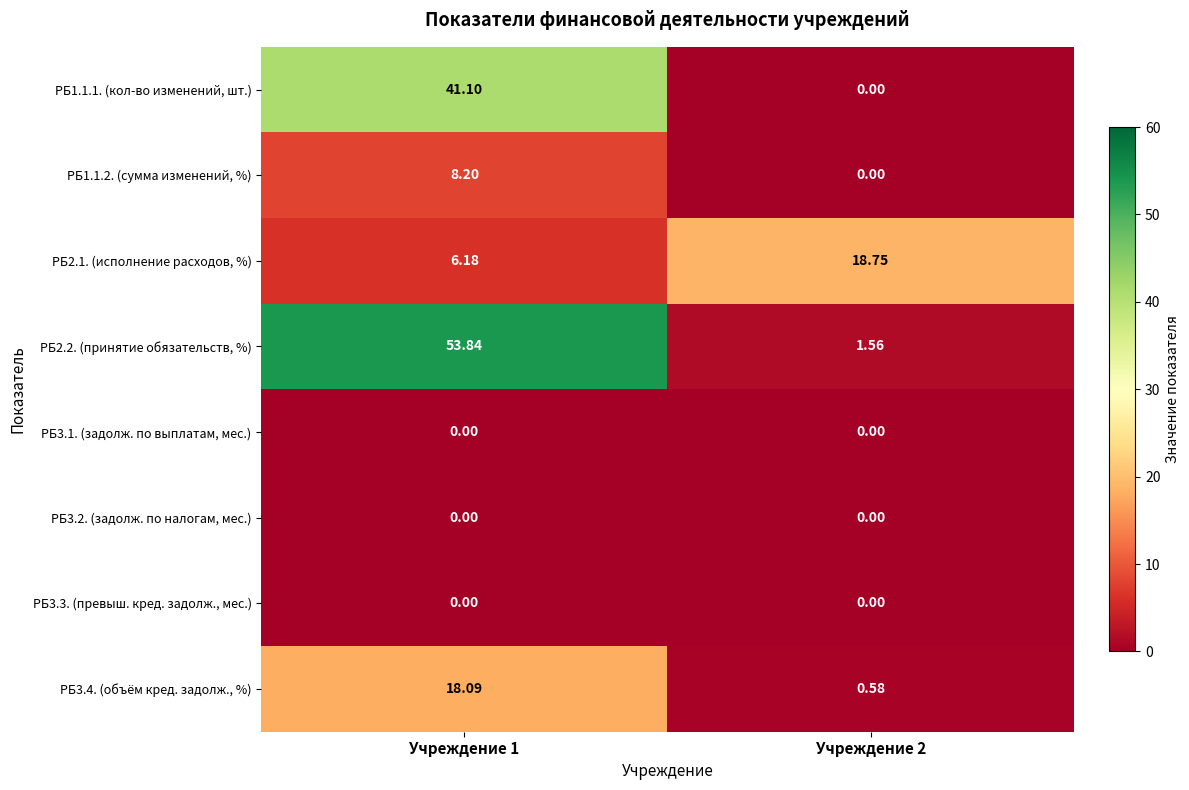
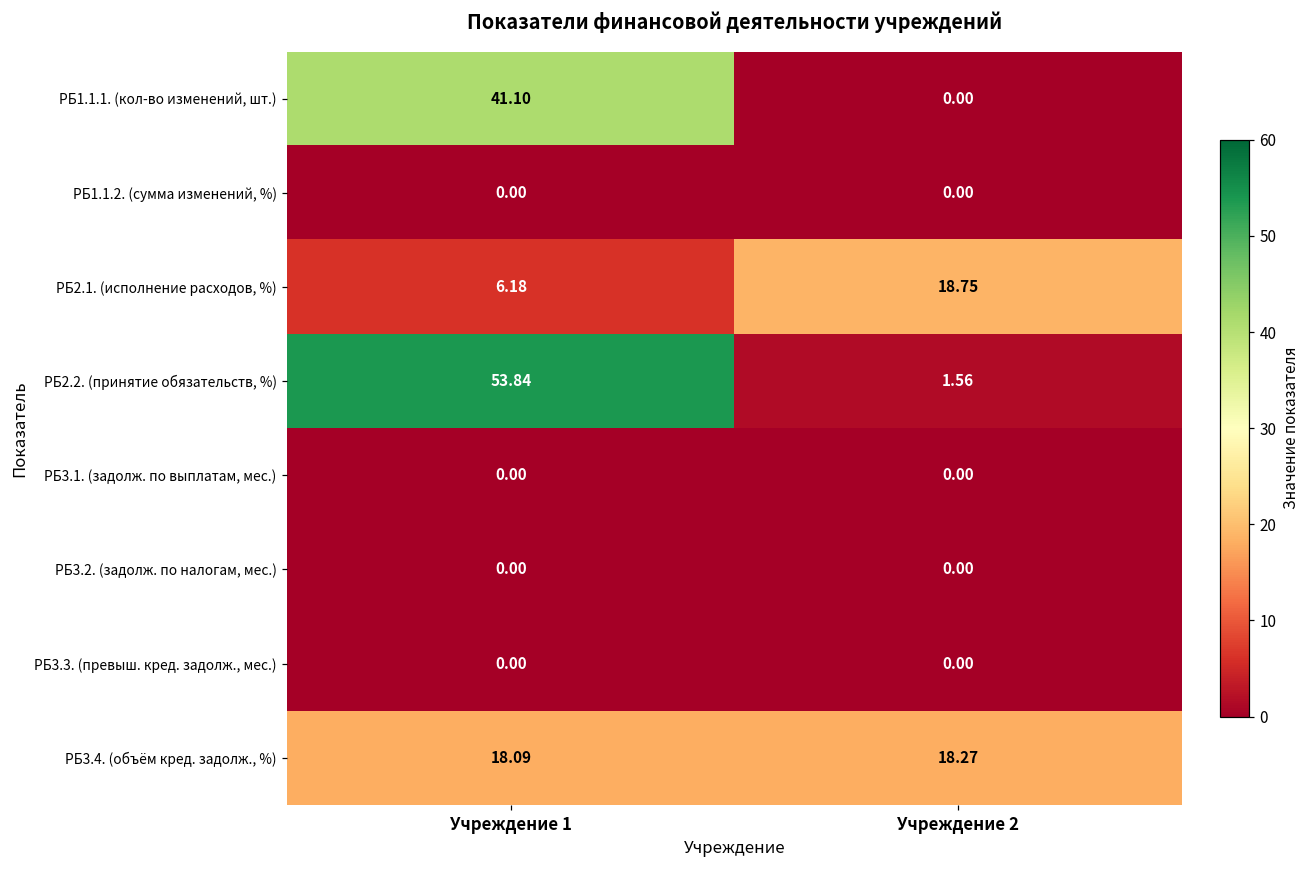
  {
    "РБ1.1.1. (кол-во изменений, шт.)": {
      "Учреждение 1": 41.10,
      "Учреждение 2": 0.00
    },
    "РБ1.1.2. (сумма изменений, %)": {
-     "Учреждение 1": 8.20,
+     "Учреждение 1": 0.00,
      "Учреждение 2": 0.00
    },
    "РБ2.1. (исполнение расходов, %)": {
      "Учреждение 1": 6.18,
      "Учреждение 2": 18.75
    },
    "РБ2.2. (принятие обязательств, %)": {
      "Учреждение 1": 53.84,
      "Учреждение 2": 1.56
    },
    "РБ3.1. (задолж. по выплатам, мес.)": {
      "Учреждение 1": 0.00,
      "Учреждение 2": 0.00
    },
    "РБ3.2. (задолж. по налогам, мес.)": {
      "Учреждение 1": 0.00,
      "Учреждение 2": 0.00
    },
    "РБ3.3. (превыш. кред. задолж., мес.)": {
      "Учреждение 1": 0.00,
      "Учреждение 2": 0.00
    },
    "РБ3.4. (объём кред. задолж., %)": {
      "Учреждение 1": 18.09,
-     "Учреждение 2": 0.58
+     "Учреждение 2": 18.27
    }
  }
